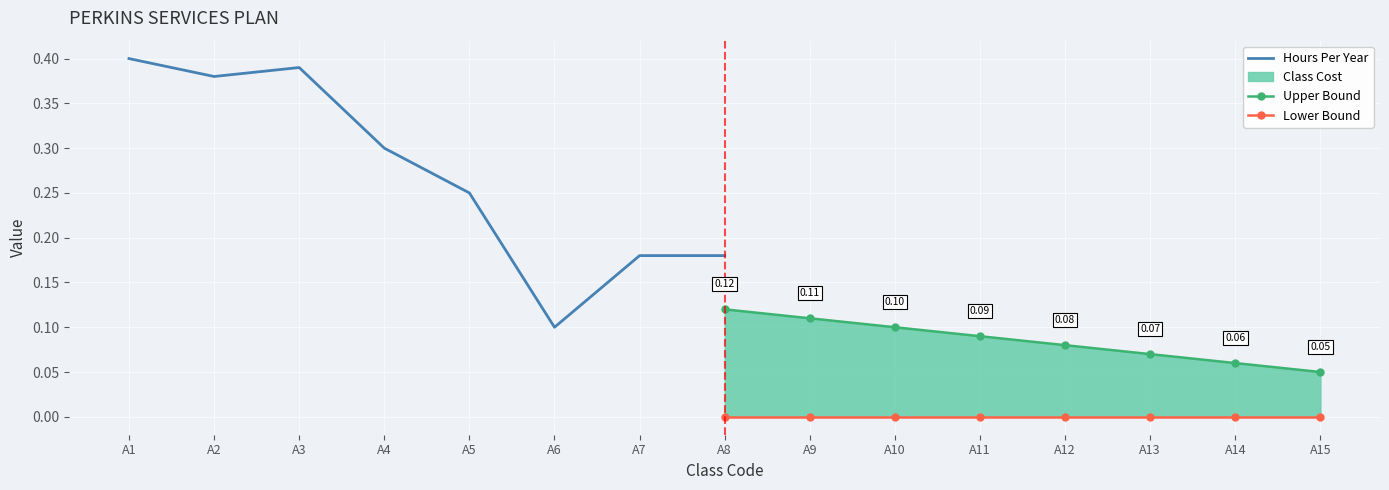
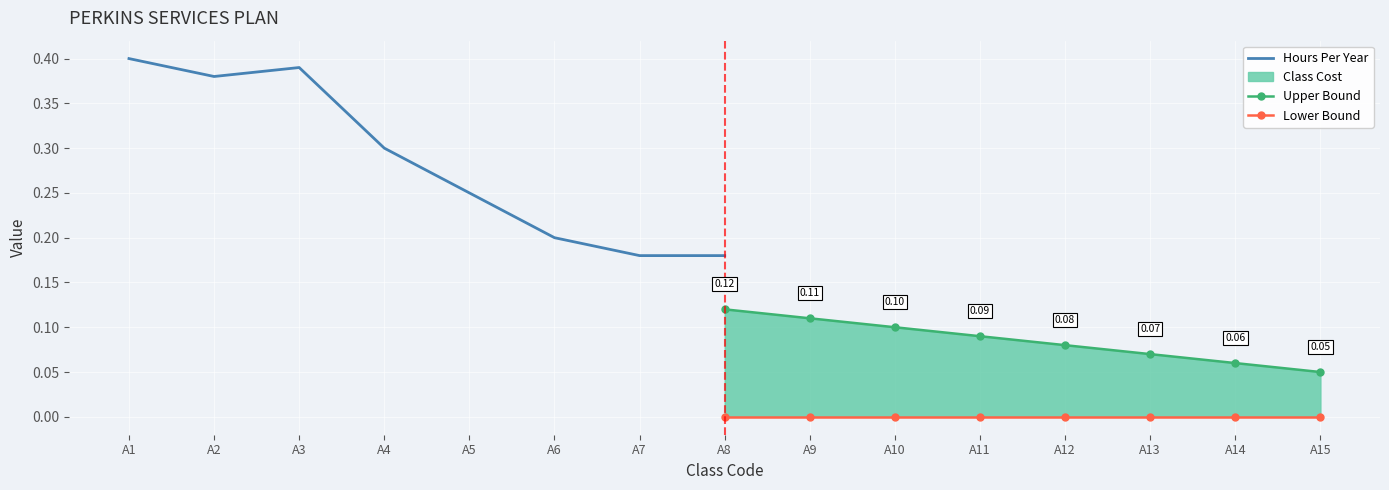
  {
    "Hours Per Year": {
      "A1": 0.4,
      "A2": 0.38,
      "A3": 0.39,
      "A4": 0.3,
      "A5": 0.25,
-     "A6": 0.1,
+     "A6": 0.2,
      "A7": 0.18,
      "A8": 0.18
    },
    "Lower Bound": {
      "A8": 0.0,
      "A9": 0.0,
      "A10": 0.0,
      "A11": 0.0,
      "A12": 0.0,
      "A13": 0.0,
      "A14": 0.0,
      "A15": 0.0
    }
  }
